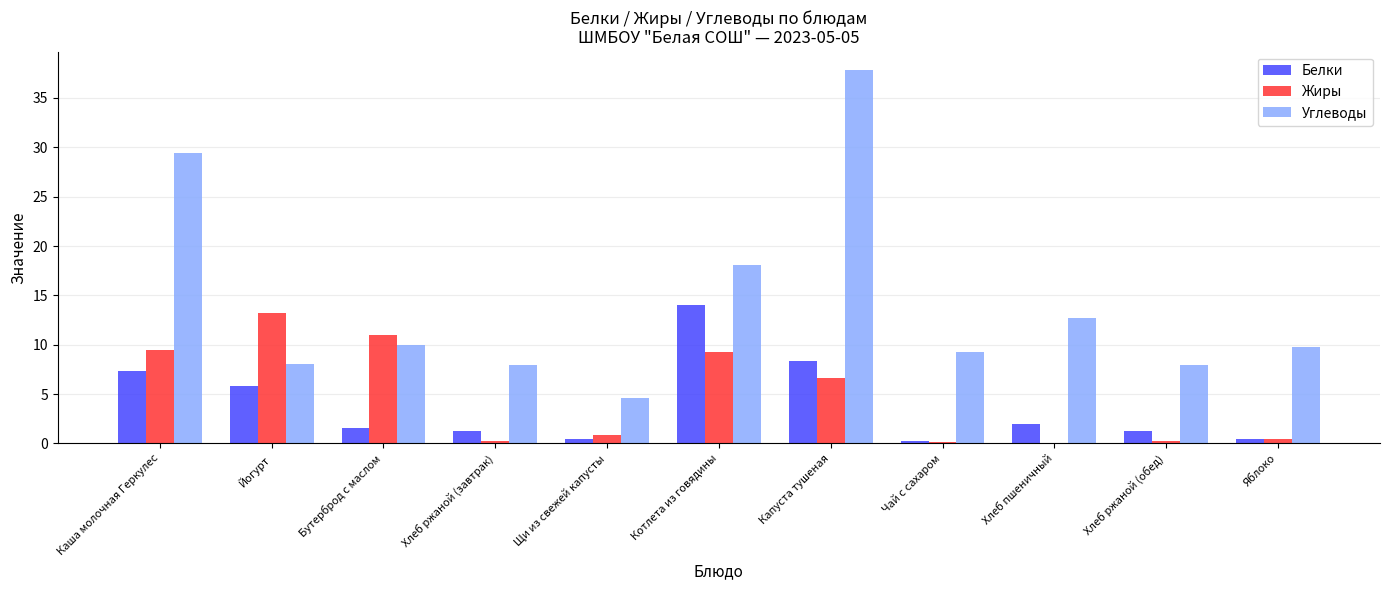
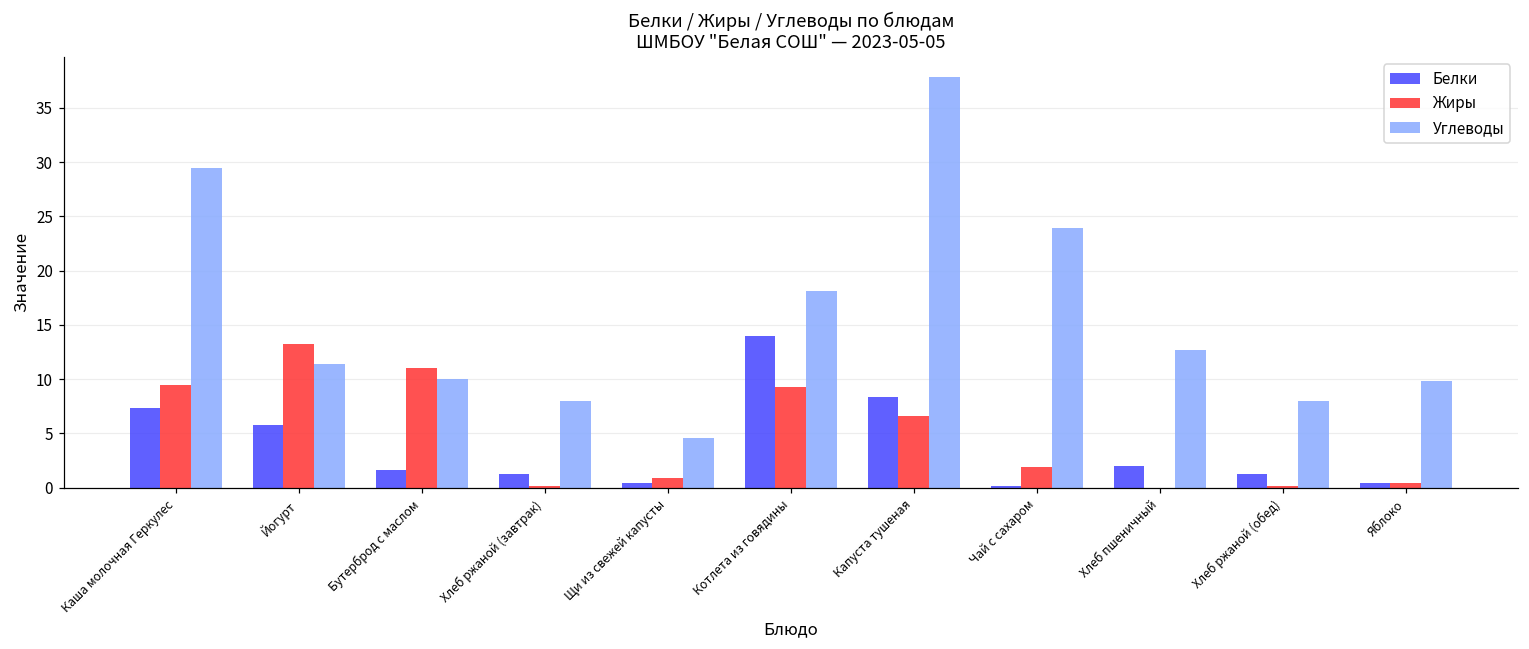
  {
    "Белки": {
      "Каша молочная Геркулес": 7,
      "Йогурт": 6,
      "Бутерброд с маслом": 2,
      "Хлеб ржаной (завтрак)": 1,
      "Щи из свежей капусты": 0,
      "Котлета из говядины": 14,
      "Капуста тушеная": 8,
      "Хлеб пшеничный": 2,
      "Хлеб ржаной (обед)": 1,
      "Яблоко": 0
    },
    "Жиры": {
      "Каша молочная Геркулес": 9,
      "Йогурт": 13,
      "Бутерброд с маслом": 11,
      "Щи из свежей капусты": 1,
      "Котлета из говядины": 9,
      "Капуста тушеная": 7,
-     "Чай с сахаром": 0,
+     "Чай с сахаром": 2,
      "Хлеб пшеничный": 0,
      "Яблоко": 0
    },
    "Углеводы": {
      "Каша молочная Геркулес": 29,
-     "Йогурт": 8,
+     "Йогурт": 11,
      "Бутерброд с маслом": 10,
      "Хлеб ржаной (завтрак)": 8,
      "Щи из свежей капусты": 5,
      "Котлета из говядины": 18,
      "Капуста тушеная": 38,
-     "Чай с сахаром": 9,
+     "Чай с сахаром": 24,
      "Хлеб пшеничный": 13,
      "Хлеб ржаной (обед)": 8,
      "Яблоко": 10
    }
  }
